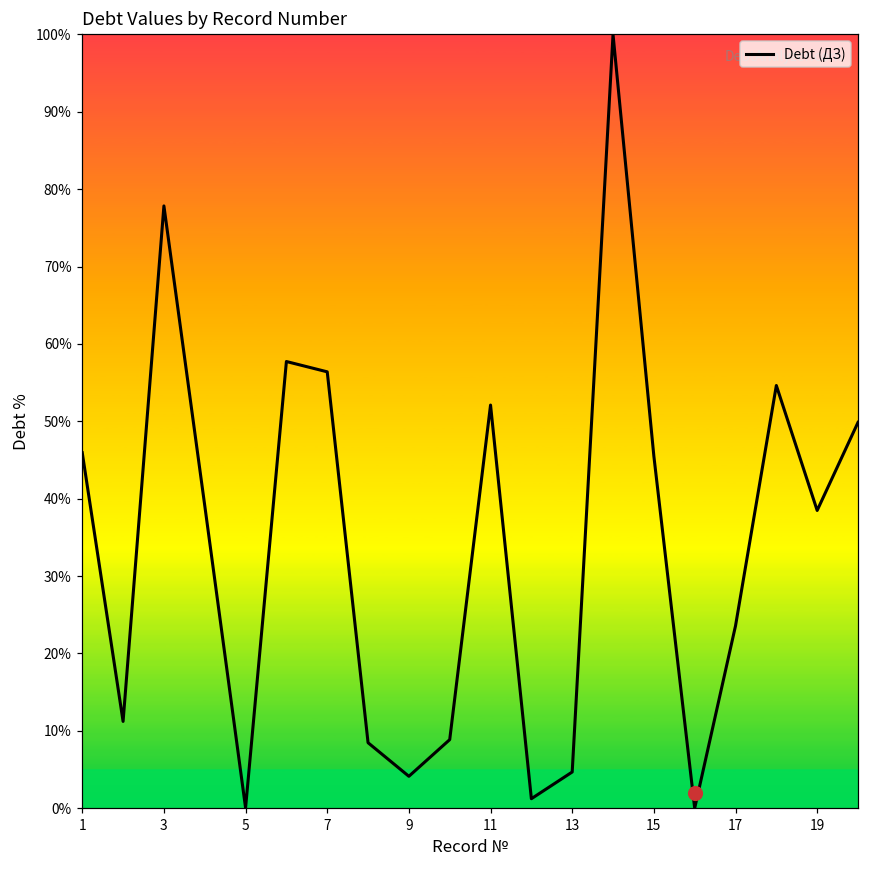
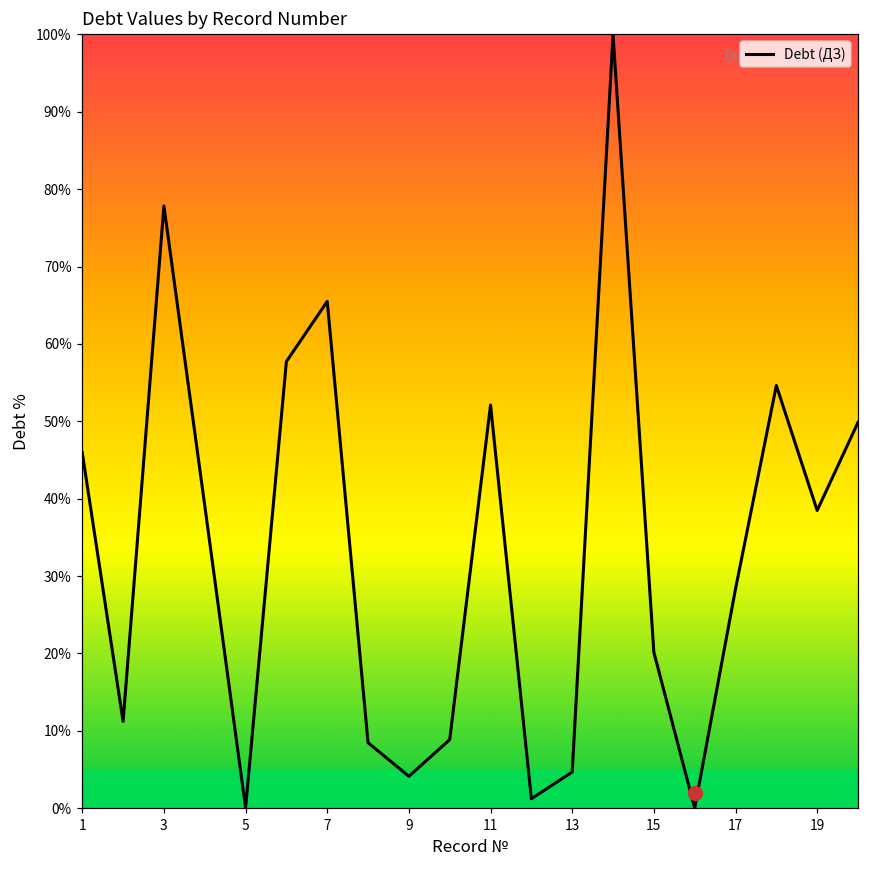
  {
    "Debt (ДЗ)": {
      "1": "46%",
      "3": "78%",
-     "7": "56%",
+     "7": "65%",
      "11": "52%",
-     "15": "46%",
-     "17": "24%",
+     "15": "20%",
+     "17": "28%",
      "19": "38%"
    }
  }
